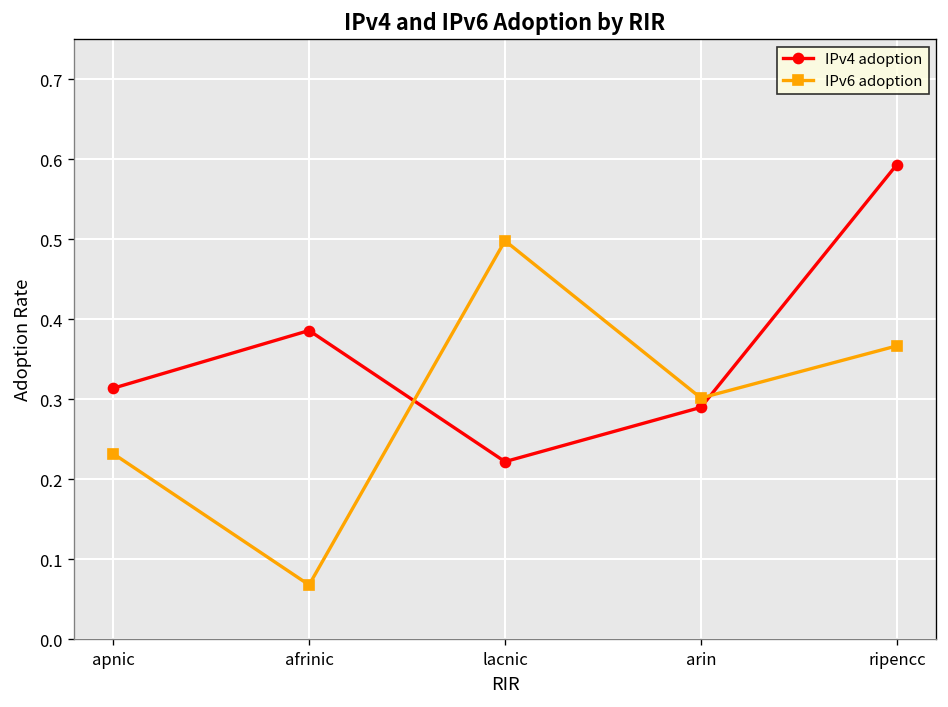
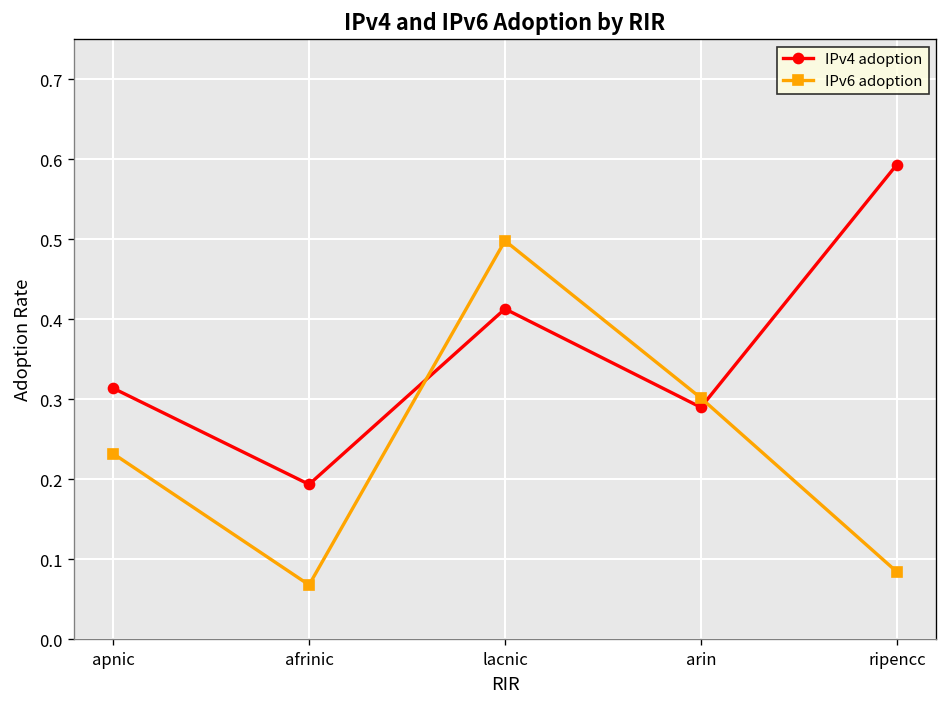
  {
    "IPv4 adoption": {
      "apnic": 0.31,
-     "afrinic": 0.39,
-     "lacnic": 0.22,
+     "afrinic": 0.19,
+     "lacnic": 0.41,
      "arin": 0.29,
      "ripencc": 0.59
    },
    "IPv6 adoption": {
      "apnic": 0.23,
      "afrinic": 0.07,
      "lacnic": 0.50,
      "arin": 0.30,
-     "ripencc": 0.37
+     "ripencc": 0.08
    }
  }
